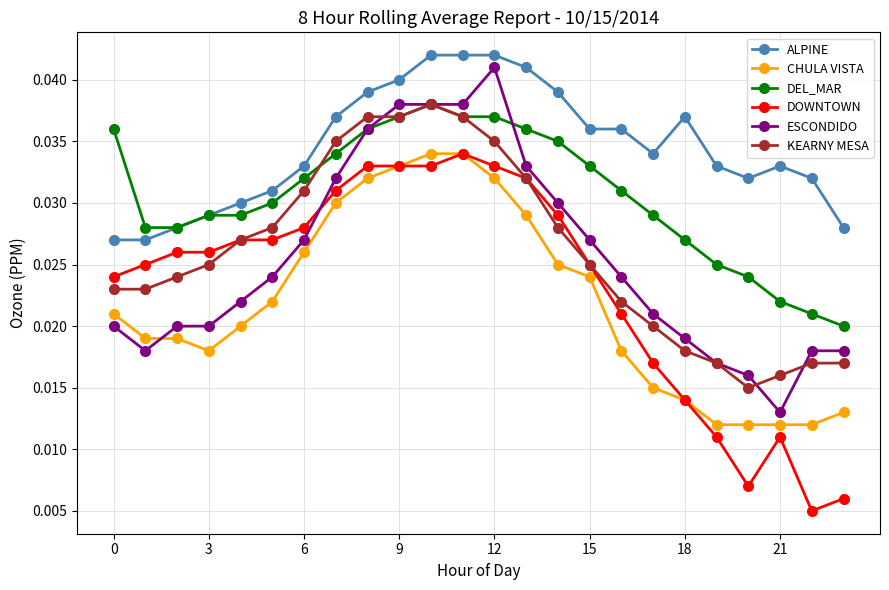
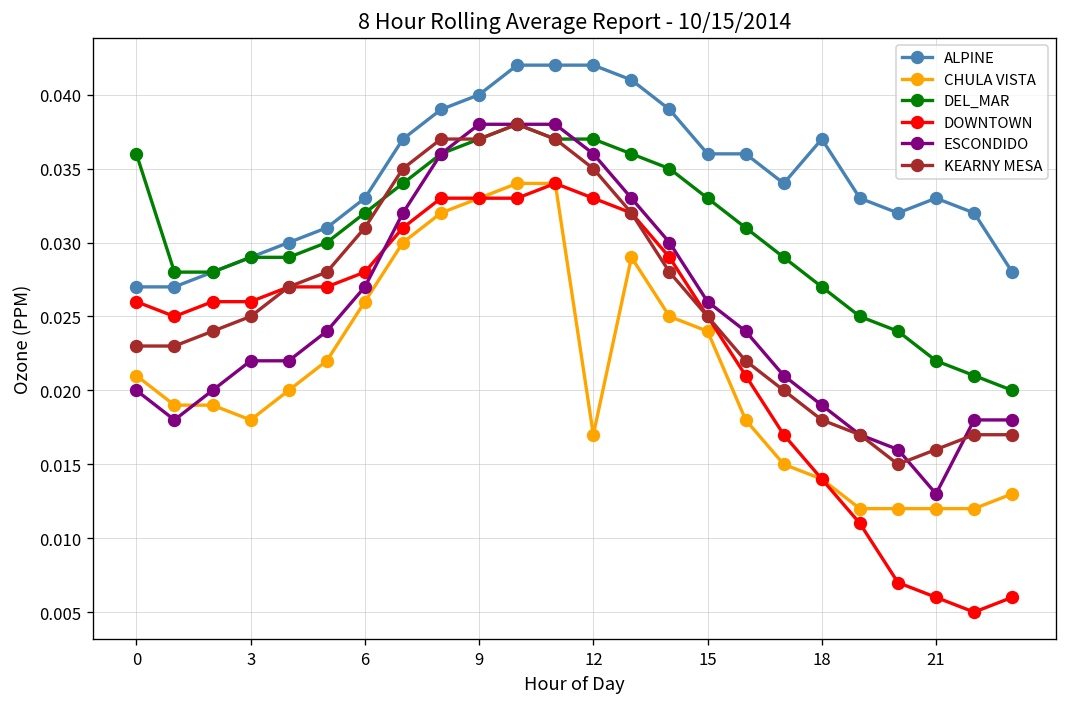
  {
    "ALPINE": {
      "0": 0.027,
      "6": 0.033,
      "9": 0.040,
      "12": 0.042,
      "15": 0.036,
      "18": 0.037,
      "21": 0.033
    },
    "CHULA VISTA": {
      "0": 0.021,
      "3": 0.018,
      "6": 0.026,
-     "12": 0.032,
+     "12": 0.017,
      "15": 0.024,
      "21": 0.012
    },
    "DEL_MAR": {
      "0": 0.036,
      "6": 0.032,
      "12": 0.037,
      "15": 0.033,
      "18": 0.027,
      "21": 0.022
    },
    "DOWNTOWN": {
-     "0": 0.024,
+     "0": 0.026,
      "3": 0.026,
      "6": 0.028,
      "12": 0.033,
-     "21": 0.011
+     "21": 0.006
    },
    "ESCONDIDO": {
      "0": 0.020,
-     "3": 0.020,
+     "3": 0.022,
      "6": 0.027,
      "9": 0.038,
-     "12": 0.041,
-     "15": 0.027,
+     "12": 0.036,
+     "15": 0.026,
      "18": 0.019,
      "21": 0.013
    },
    "KEARNY MESA": {
      "0": 0.023,
      "3": 0.025,
      "6": 0.031,
      "12": 0.035,
      "18": 0.018,
      "21": 0.016
    }
  }
